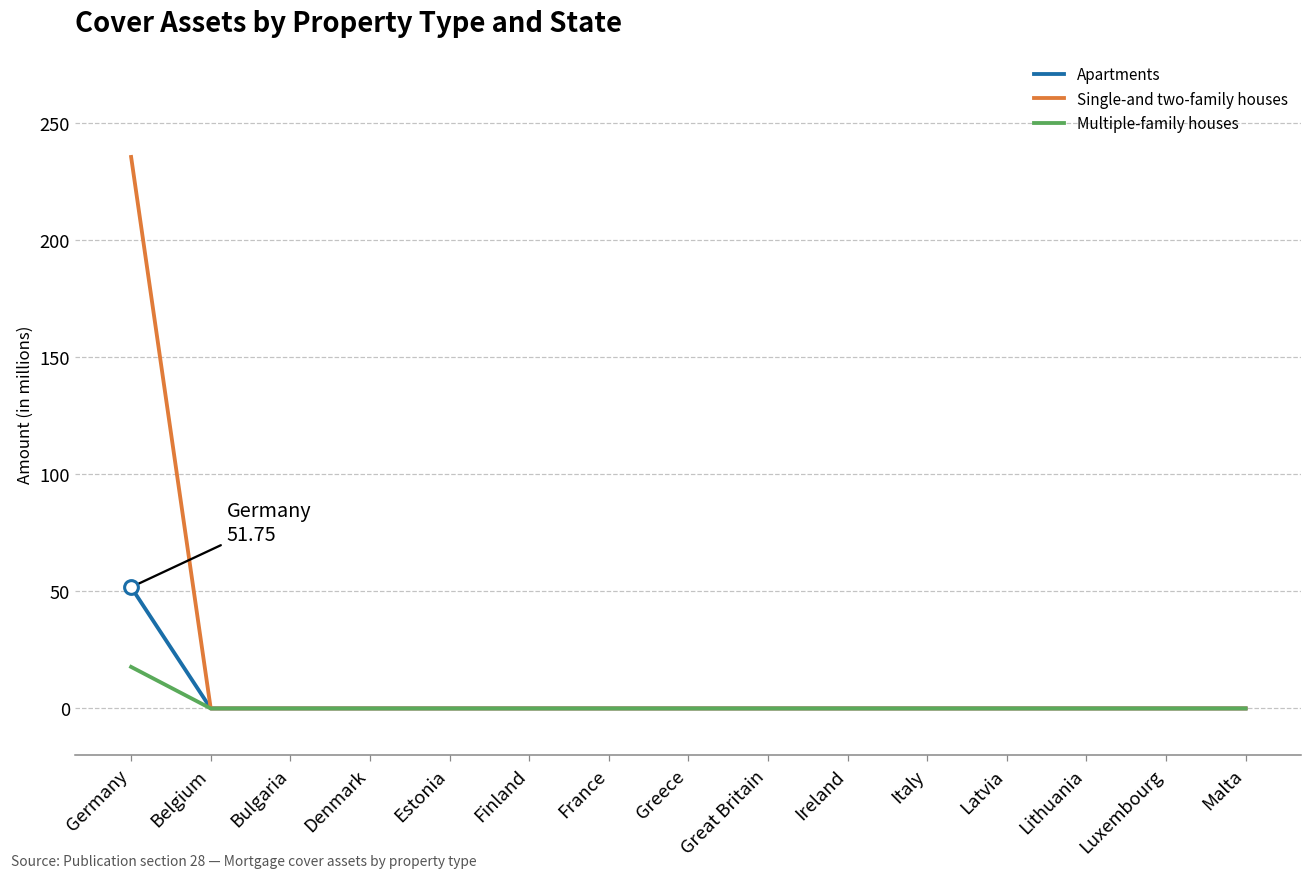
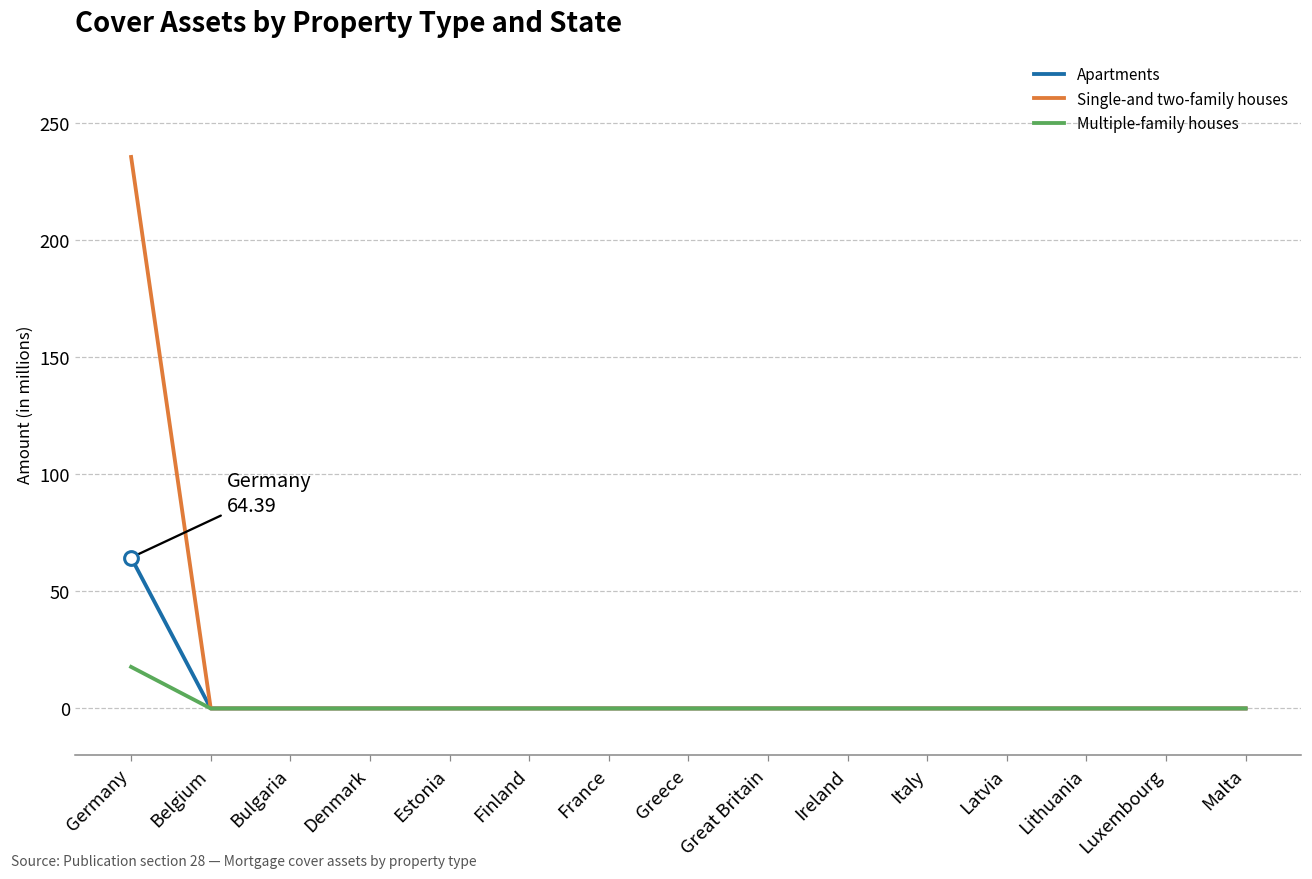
  {
    "Apartments": {
-     "Germany": 51.75
+     "Germany": 64.39
    },
    "Single-and two-family houses": {
      "Germany": 235
    },
    "Multiple-family houses": {
      "Germany": 18
    }
  }
